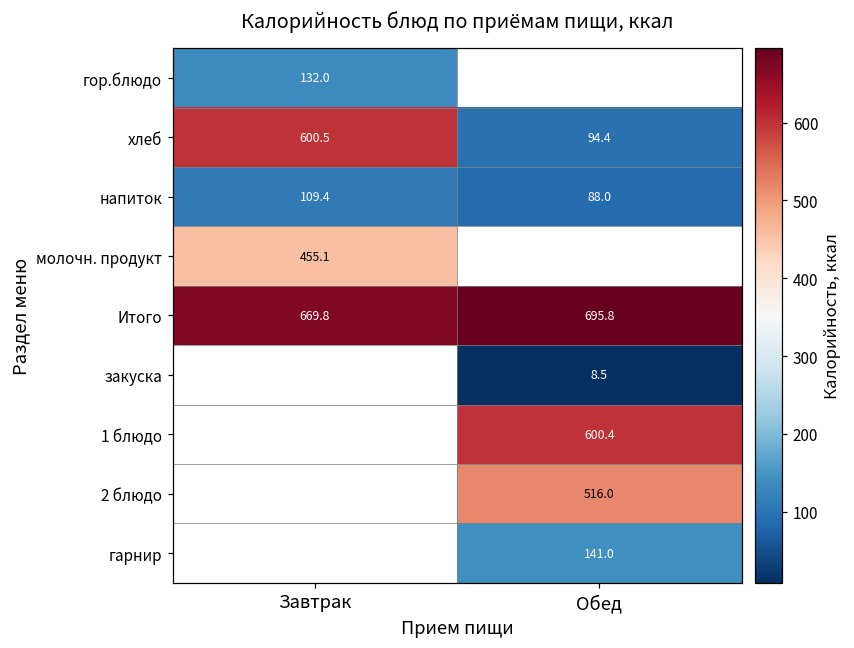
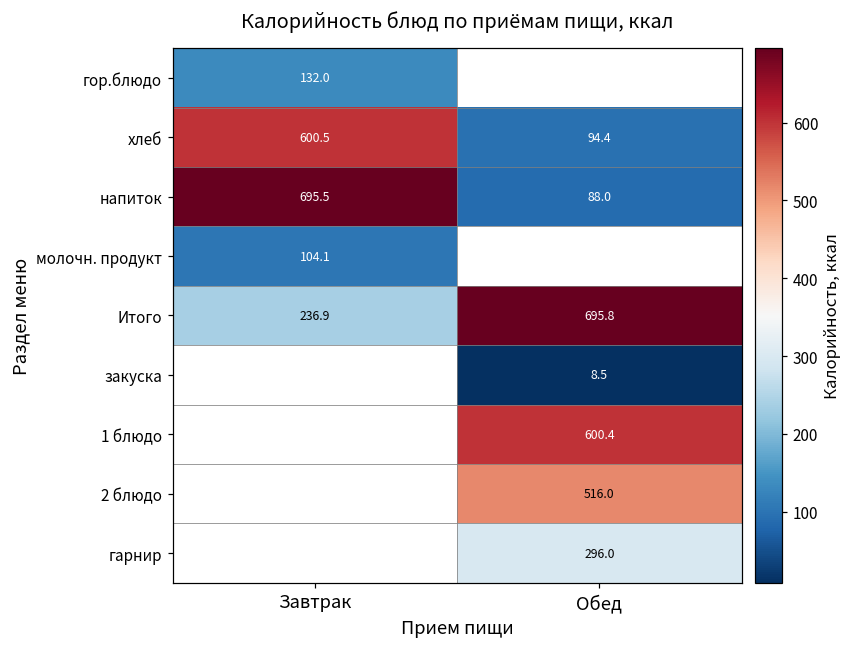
  {
    "гор.блюдо": {
      "Завтрак": 132.0
    },
    "хлеб": {
      "Завтрак": 600.5,
      "Обед": 94.4
    },
    "напиток": {
-     "Завтрак": 109.4,
+     "Завтрак": 695.5,
      "Обед": 88.0
    },
    "молочн. продукт": {
-     "Завтрак": 455.1
+     "Завтрак": 104.1
    },
    "Итого": {
-     "Завтрак": 669.8,
+     "Завтрак": 236.9,
      "Обед": 695.8
    },
    "закуска": {
      "Обед": 8.5
    },
    "1 блюдо": {
      "Обед": 600.4
    },
    "2 блюдо": {
      "Обед": 516.0
    },
    "гарнир": {
-     "Обед": 141.0
+     "Обед": 296.0
    }
  }
